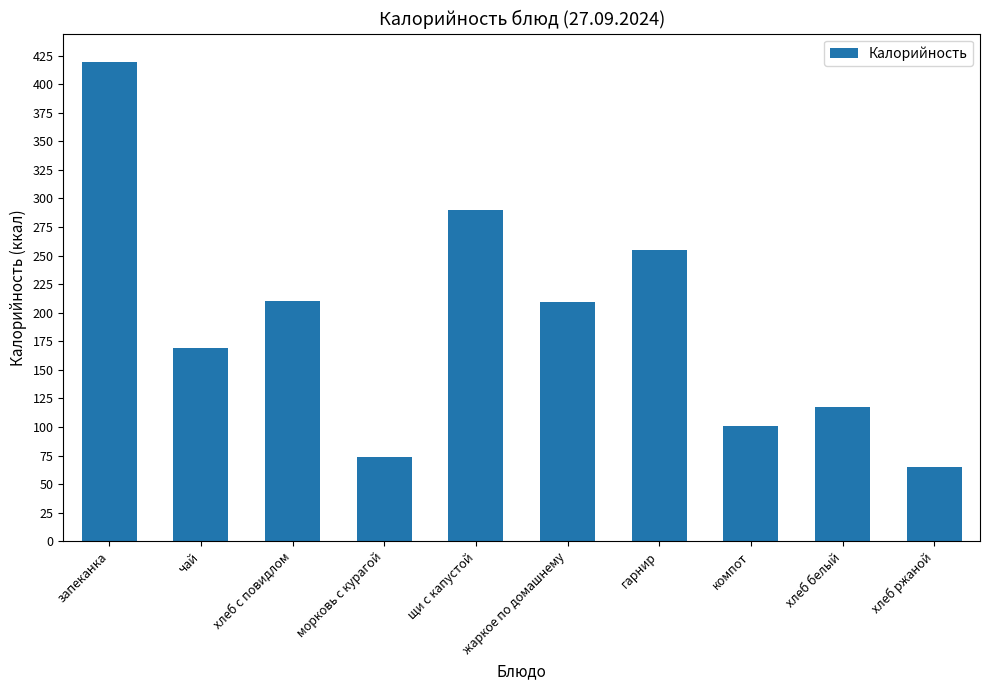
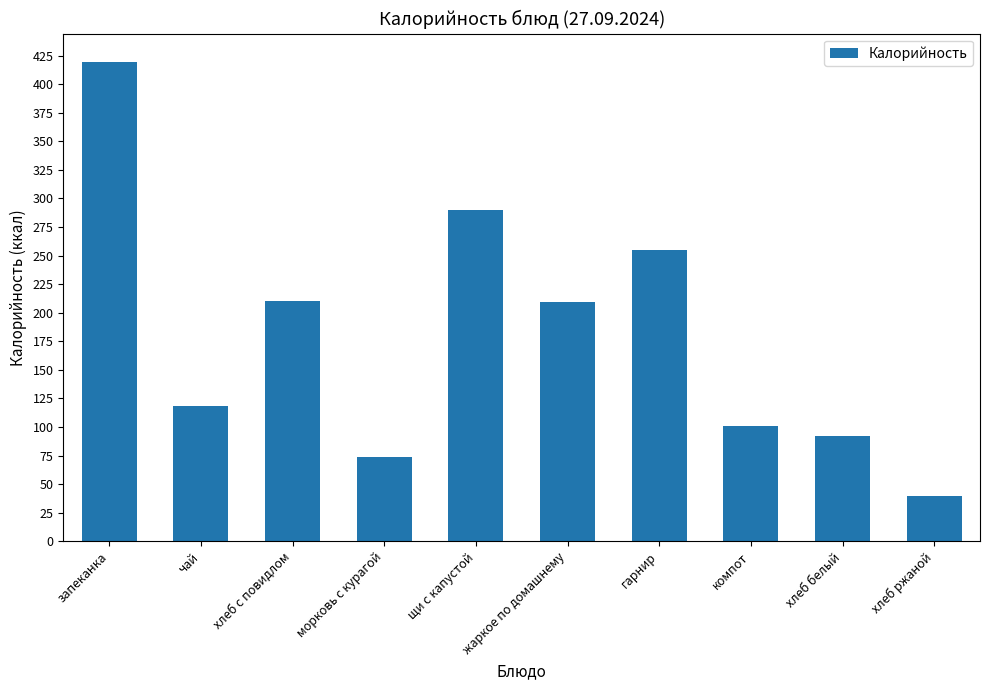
  {
    "запеканка": 419,
-   "чай": 169,
+   "чай": 119,
    "хлеб с повидлом": 210,
    "морковь с курагой": 74,
    "щи с капустой": 290,
    "жаркое по домашнему": 210,
    "гарнир": 255,
    "компот": 101,
-   "хлеб белый": 118,
-   "хлеб ржаной": 65
+   "хлеб белый": 92,
+   "хлеб ржаной": 39
  }
